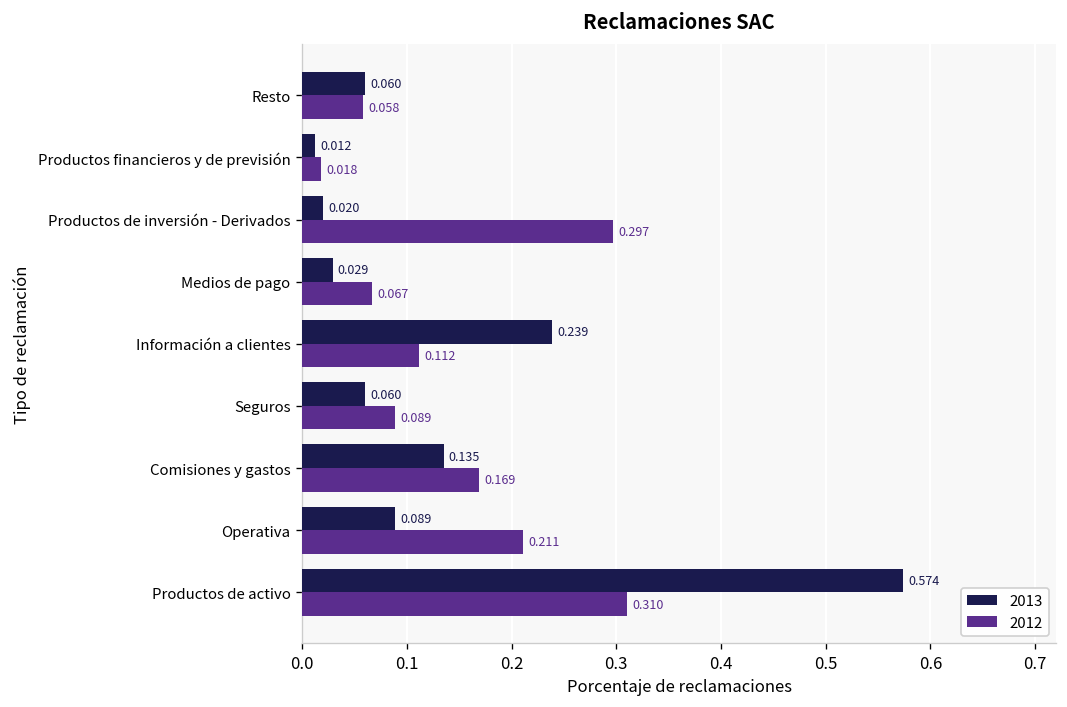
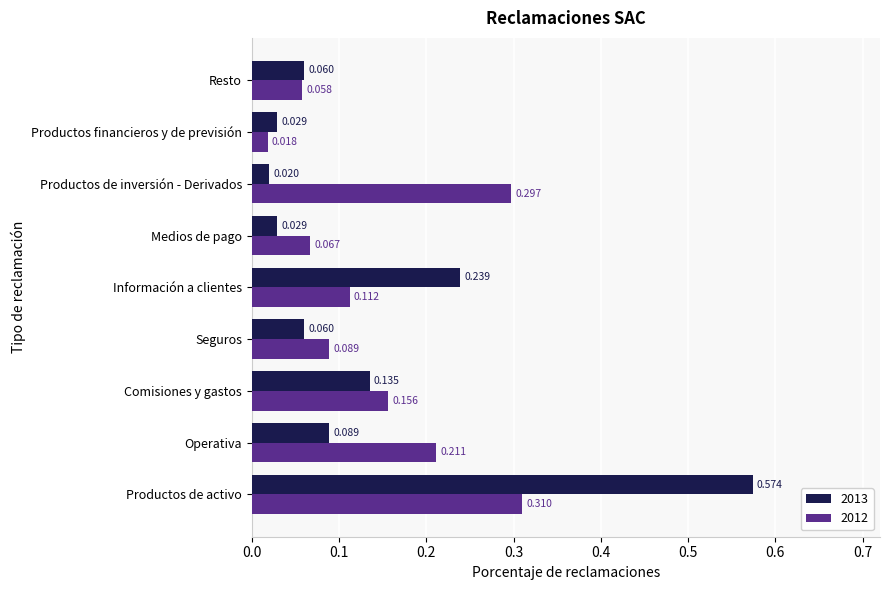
  {
    "2013": {
      "Resto": 0.060,
-     "Productos financieros y de previsión": 0.012,
+     "Productos financieros y de previsión": 0.029,
      "Productos de inversión - Derivados": 0.020,
      "Medios de pago": 0.029,
      "Información a clientes": 0.239,
      "Seguros": 0.060,
      "Comisiones y gastos": 0.135,
      "Operativa": 0.089,
      "Productos de activo": 0.574
    },
    "2012": {
      "Resto": 0.058,
      "Productos financieros y de previsión": 0.018,
      "Productos de inversión - Derivados": 0.297,
      "Medios de pago": 0.067,
      "Información a clientes": 0.112,
      "Seguros": 0.089,
-     "Comisiones y gastos": 0.169,
+     "Comisiones y gastos": 0.156,
      "Operativa": 0.211,
      "Productos de activo": 0.310
    }
  }
